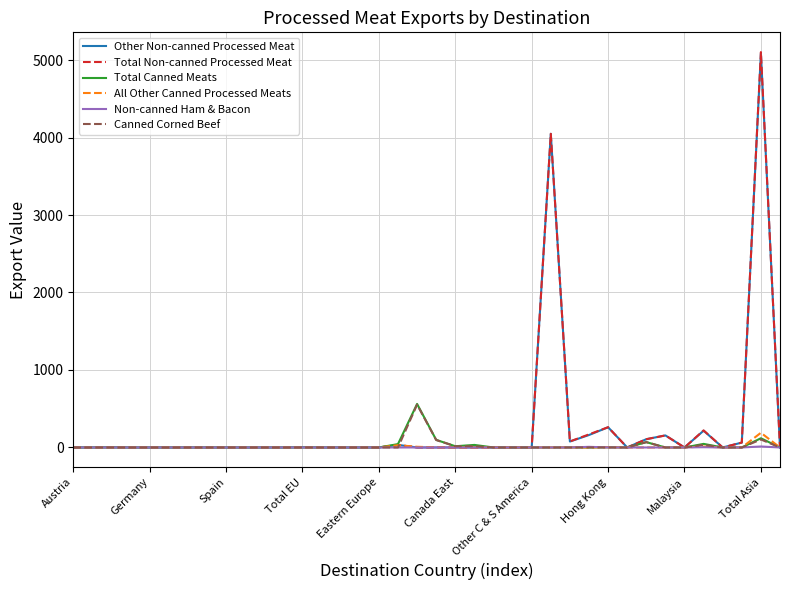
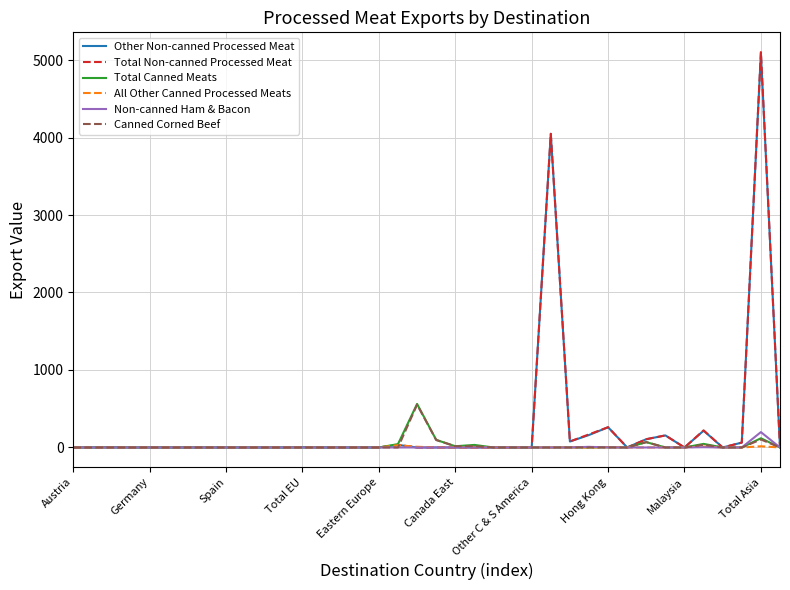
  {
    "All Other Canned Processed Meats": {
-     "Total Asia": 200
+     "Total Asia": 0
    },
    "Non-canned Ham & Bacon": {
-     "Total Asia": 0
+     "Total Asia": 200
    }
  }
